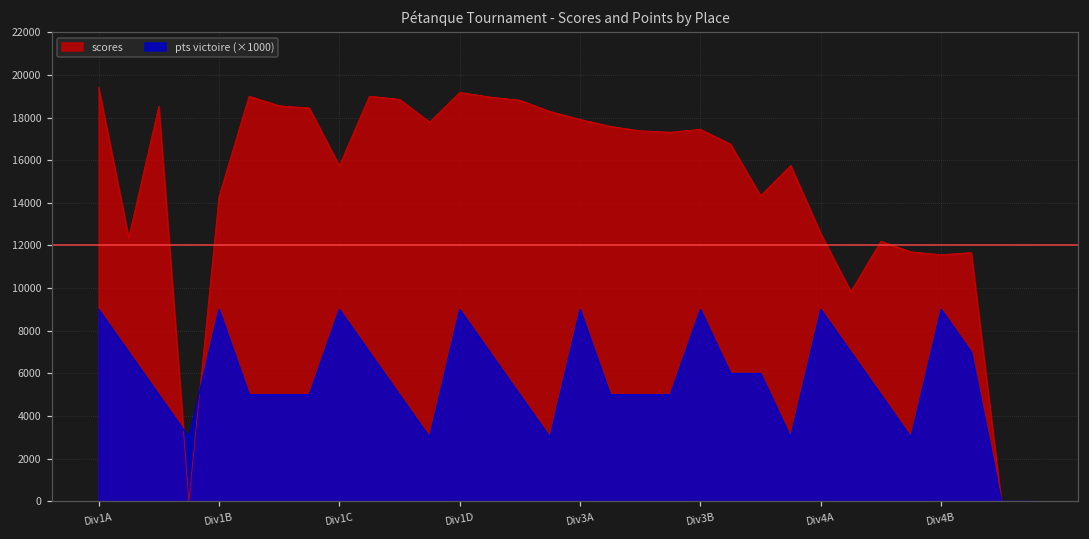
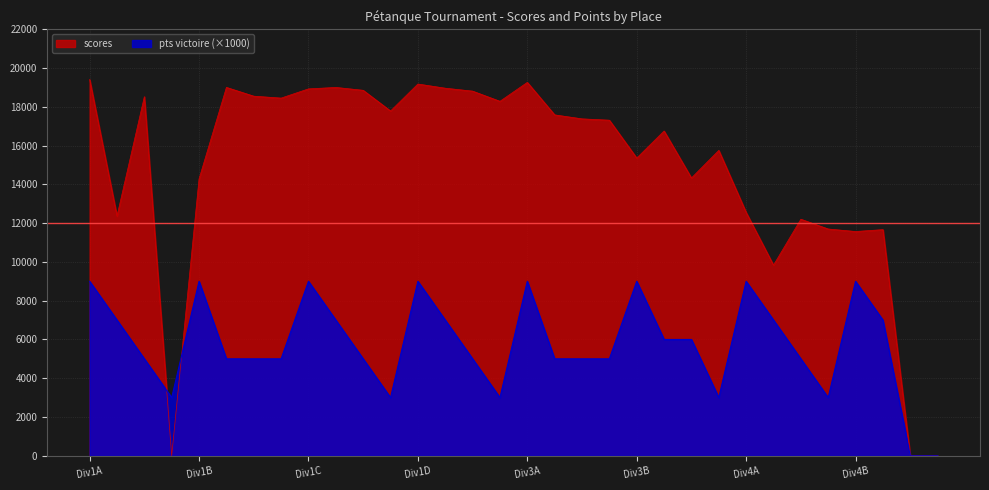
  {
    "scores": {
      "Div1A": 19400,
      "Div1B": 14300,
-     "Div1C": 15700,
+     "Div1C": 18900,
      "Div1D": 19200,
-     "Div3A": 17900,
-     "Div3B": 17400,
+     "Div3A": 19300,
+     "Div3B": 15400,
      "Div4A": 12600,
      "Div4B": 11600
    },
    "pts victoire (×1000)": {
      "Div1A": 9000,
      "Div1B": 9000,
      "Div1C": 9000,
      "Div1D": 9000,
      "Div3A": 9000,
      "Div3B": 9000,
      "Div4A": 9000,
      "Div4B": 9000
    }
  }
